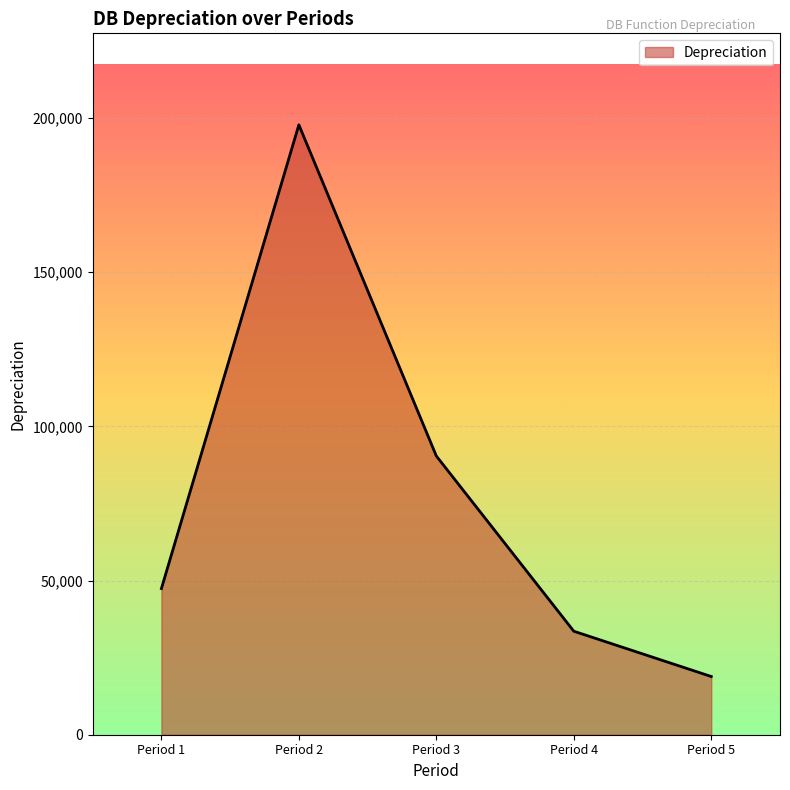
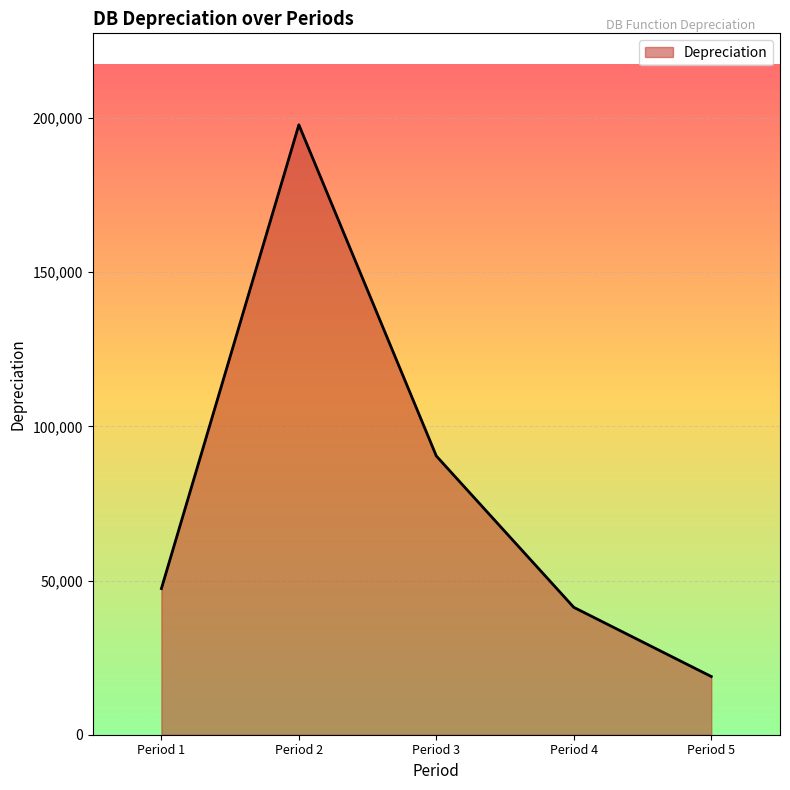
  {
    "Period 1": "47,000",
    "Period 2": "198,000",
    "Period 3": "90,000",
-   "Period 4": "34,000",
+   "Period 4": "41,000",
    "Period 5": "19,000"
  }
